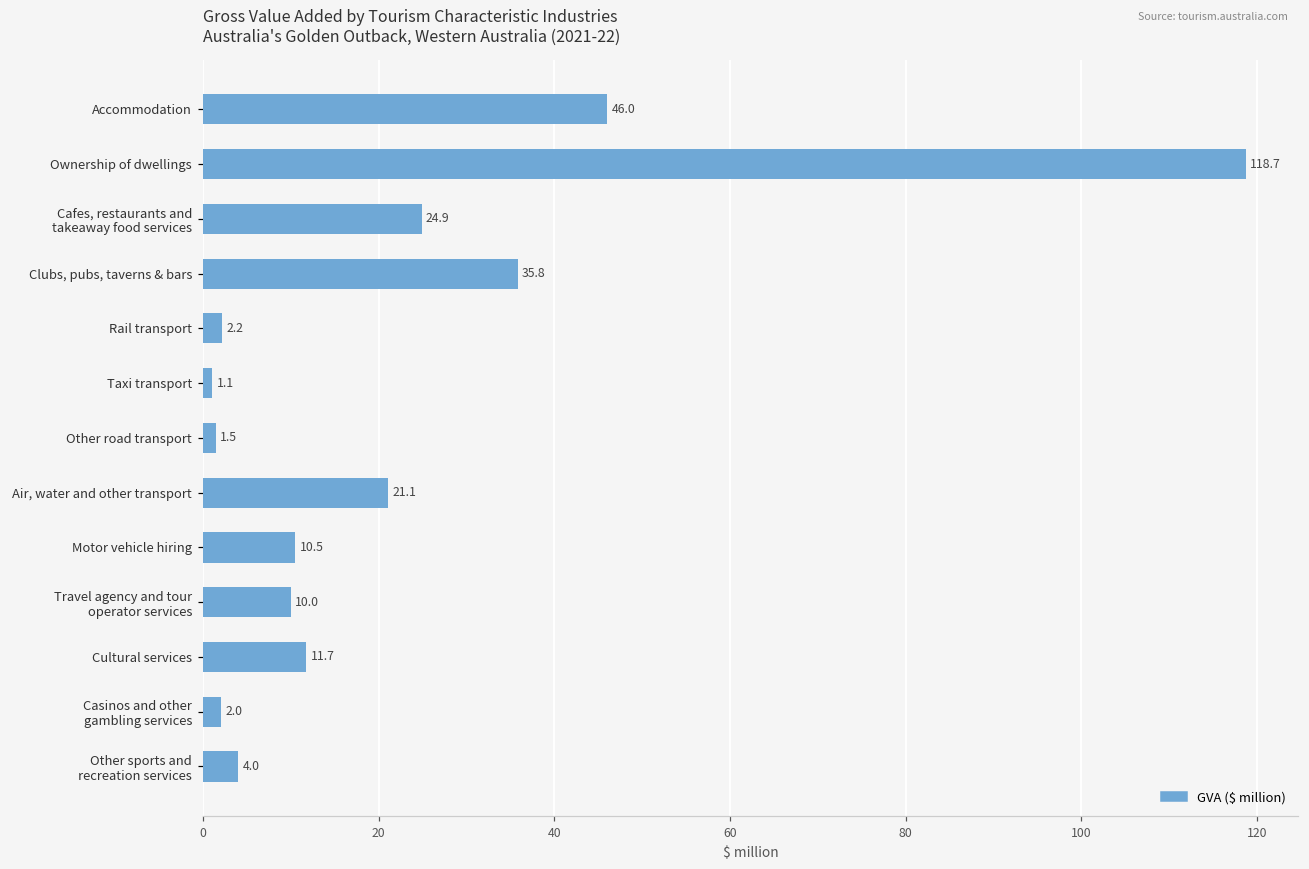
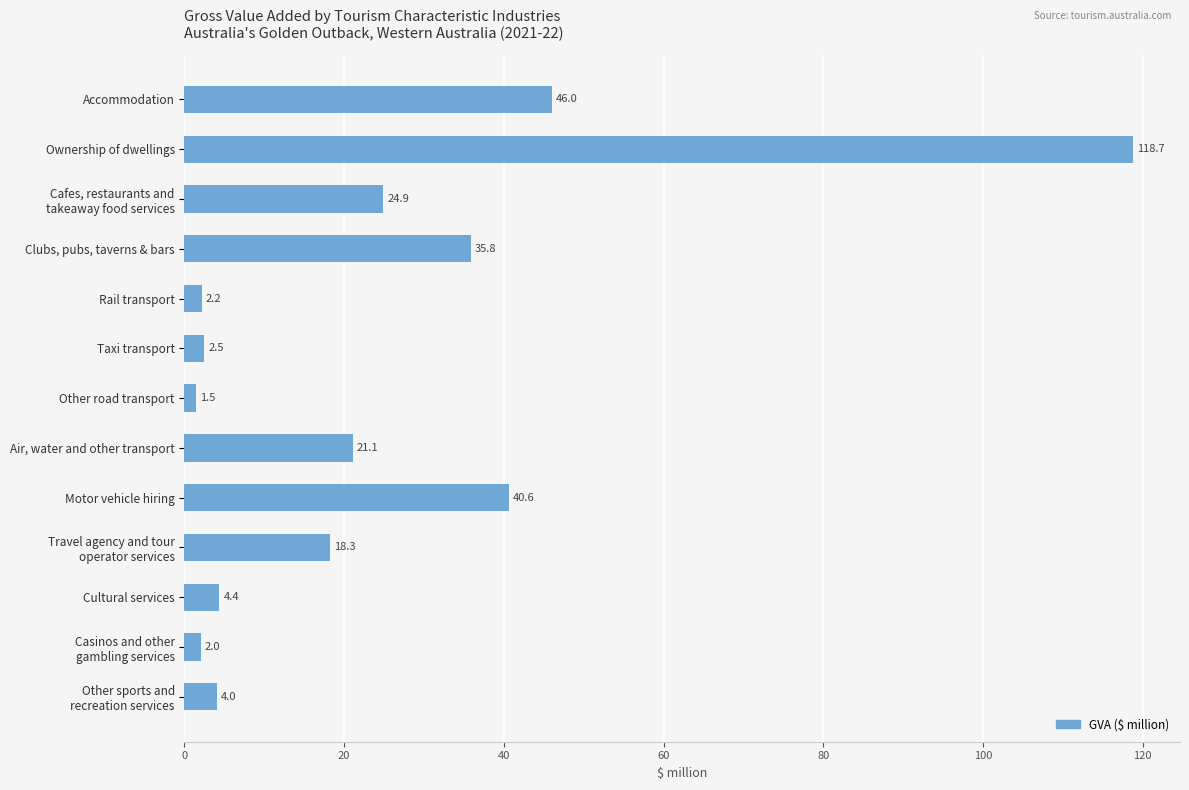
  {
    "Accommodation": 46.0,
    "Ownership of dwellings": 118.7,
    "Cafes, restaurants and takeaway food services": 24.9,
    "Clubs, pubs, taverns & bars": 35.8,
    "Rail transport": 2.2,
-   "Taxi transport": 1.1,
+   "Taxi transport": 2.5,
    "Other road transport": 1.5,
    "Air, water and other transport": 21.1,
-   "Motor vehicle hiring": 10.5,
-   "Travel agency and tour operator services": 10.0,
-   "Cultural services": 11.7,
+   "Motor vehicle hiring": 40.6,
+   "Travel agency and tour operator services": 18.3,
+   "Cultural services": 4.4,
    "Casinos and other gambling services": 2.0,
    "Other sports and recreation services": 4.0
  }
